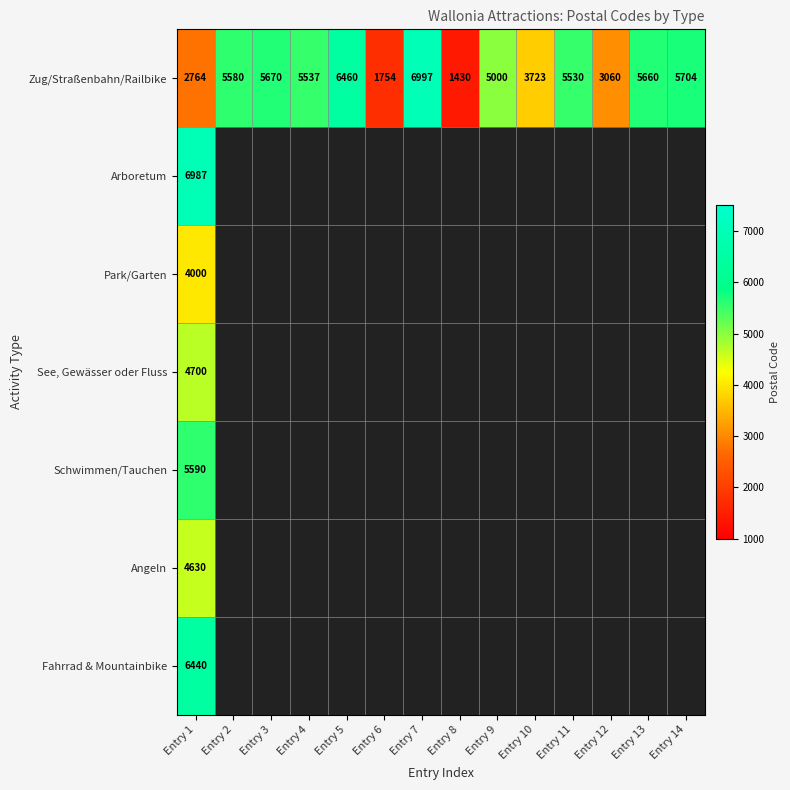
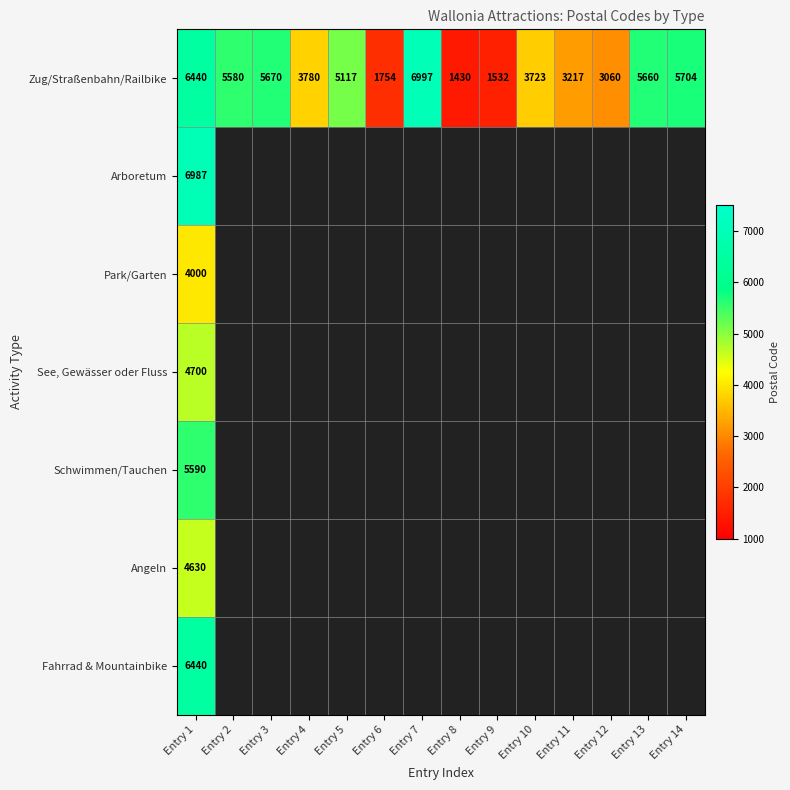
  {
    "Zug/Straßenbahn/Railbike": {
-     "Entry 1": 2764,
+     "Entry 1": 6440,
      "Entry 2": 5580,
      "Entry 3": 5670,
-     "Entry 4": 5537,
-     "Entry 5": 6460,
+     "Entry 4": 3780,
+     "Entry 5": 5117,
      "Entry 6": 1754,
      "Entry 7": 6997,
      "Entry 8": 1430,
-     "Entry 9": 5000,
+     "Entry 9": 1532,
      "Entry 10": 3723,
-     "Entry 11": 5530,
+     "Entry 11": 3217,
      "Entry 12": 3060,
      "Entry 13": 5660,
      "Entry 14": 5704
    },
    "Arboretum": {
      "Entry 1": 6987
    },
    "Park/Garten": {
      "Entry 1": 4000
    },
    "See, Gewässer oder Fluss": {
      "Entry 1": 4700
    },
    "Schwimmen/Tauchen": {
      "Entry 1": 5590
    },
    "Angeln": {
      "Entry 1": 4630
    },
    "Fahrrad & Mountainbike": {
      "Entry 1": 6440
    }
  }
